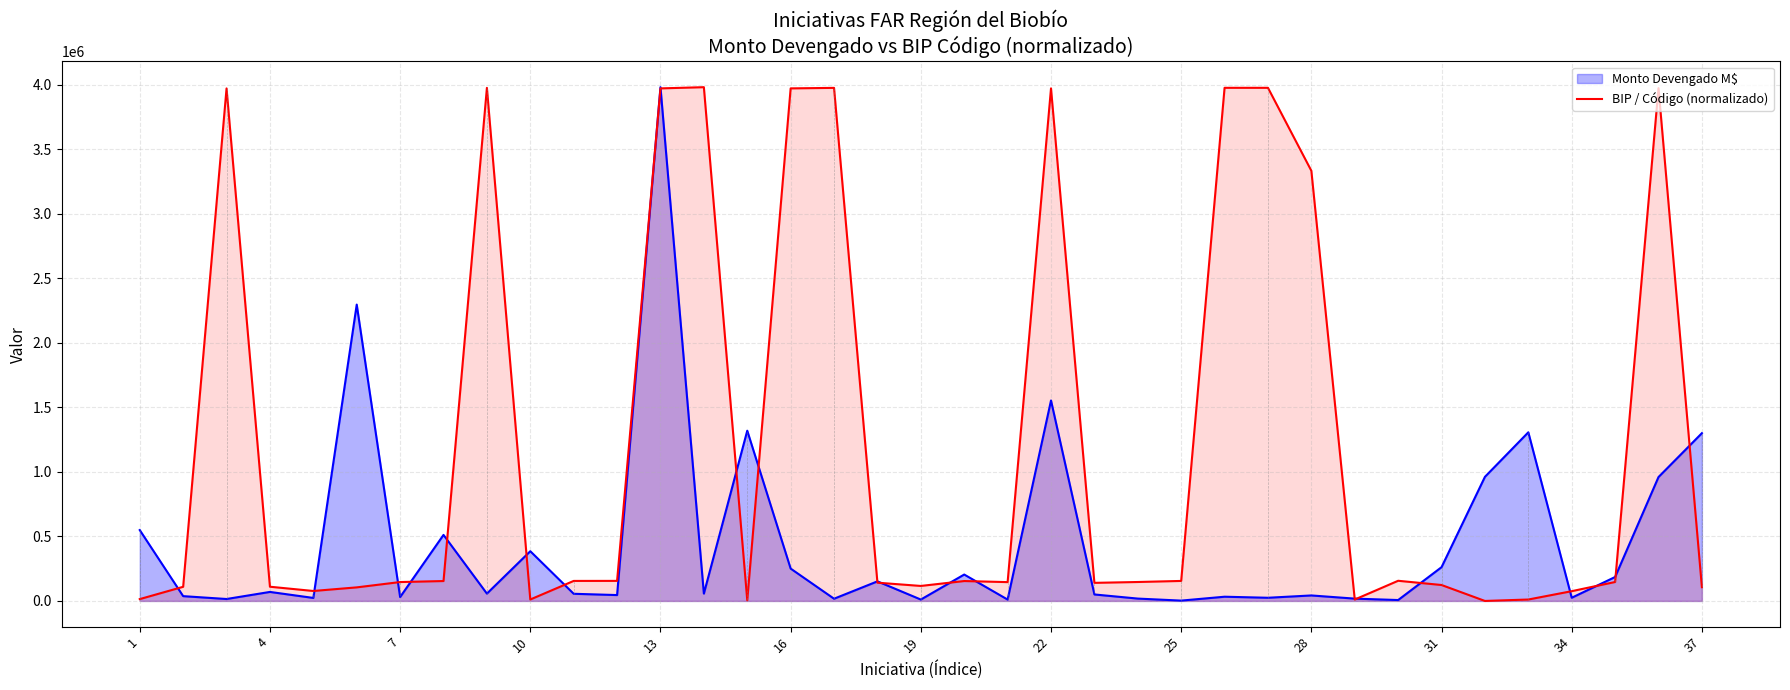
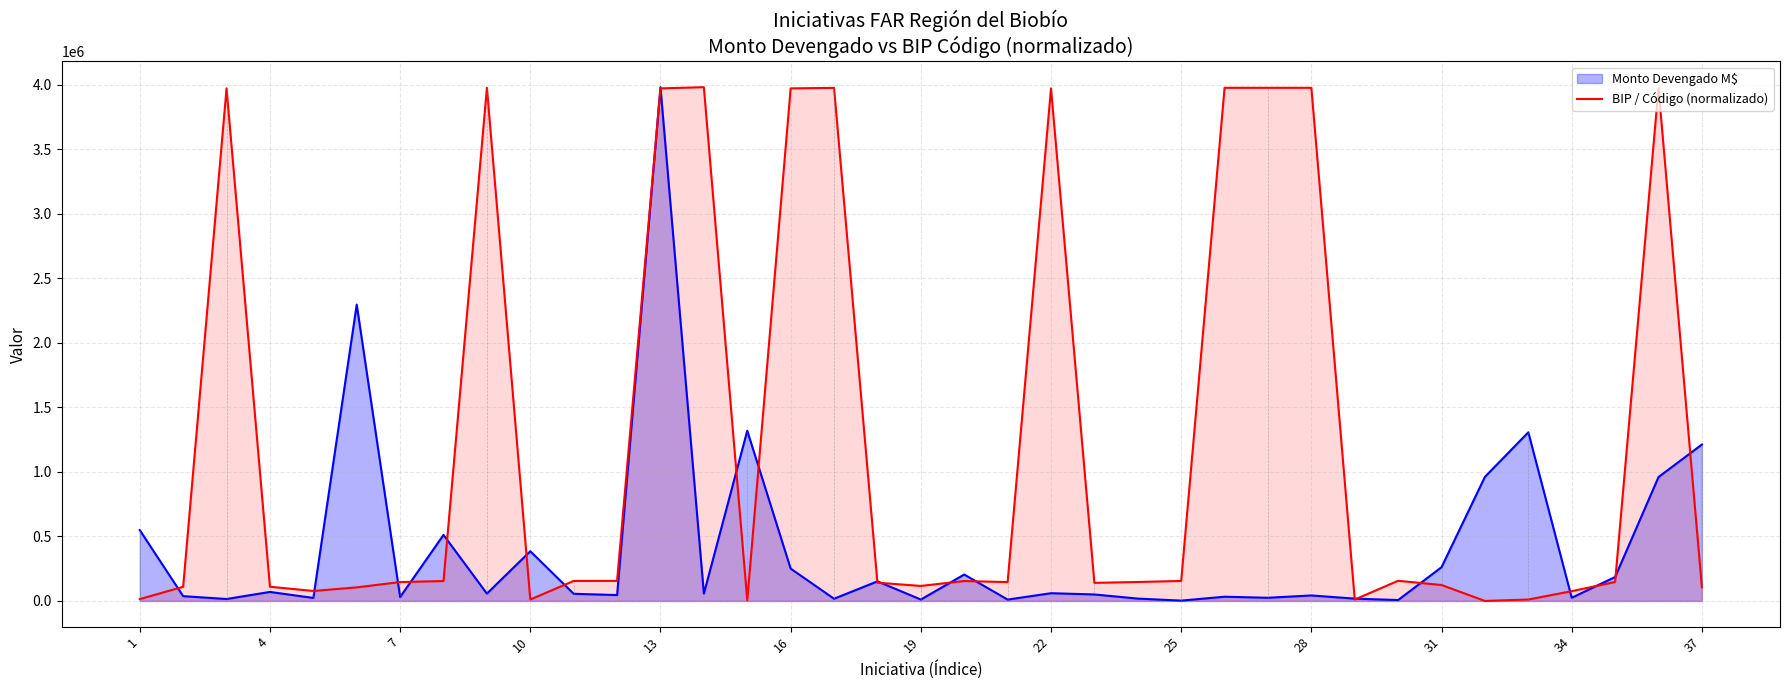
  {
    "Monto Devengado M$": {
      "4": 70000,
      "10": 390000,
      "16": 250000,
-     "22": 1550000,
+     "22": 60000,
      "28": 40000,
      "34": 20000,
-     "37": 1300000
+     "37": 1210000
    },
    "BIP / Código (normalizado)": {
      "4": 110000,
      "10": 10000,
      "16": 3970000,
      "22": 3970000,
-     "28": 3330000,
+     "28": 3980000,
      "34": 80000
    }
  }
